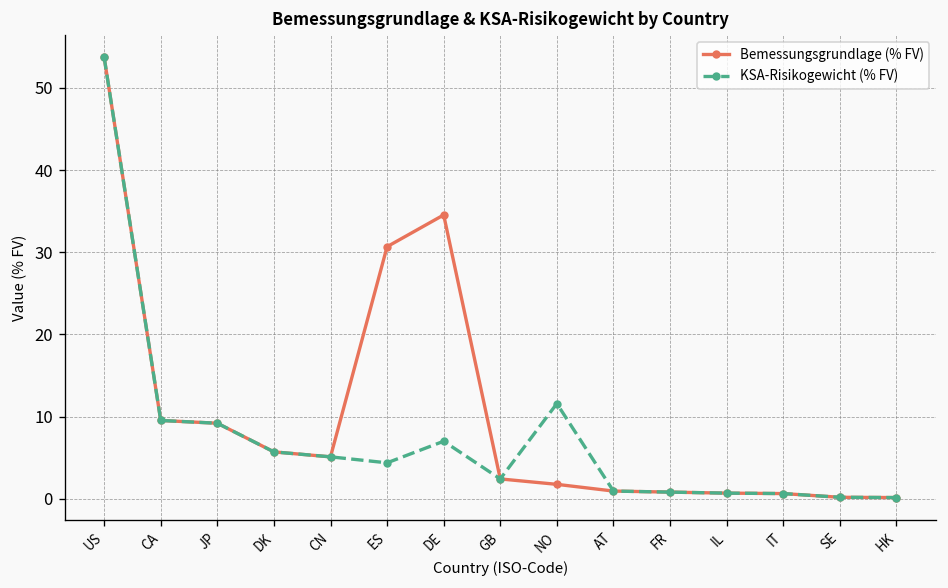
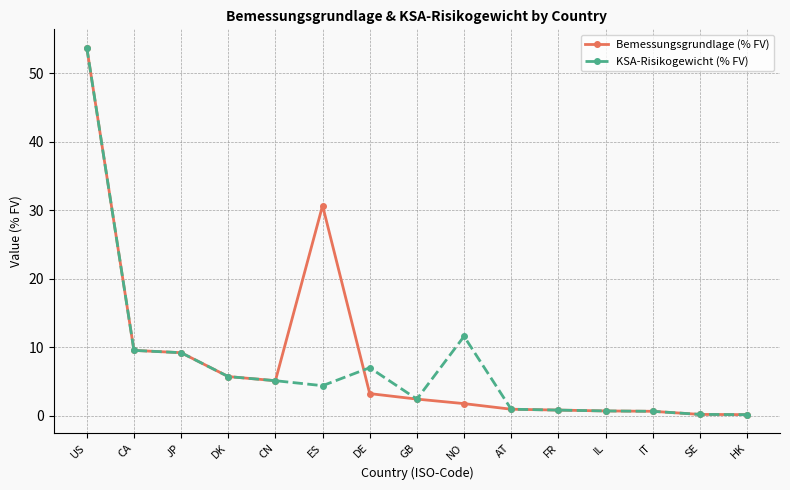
  {
    "Bemessungsgrundlage (% FV)": {
      "ES": 31,
-     "DE": 35,
+     "DE": 3,
      "NO": 2
    },
    "KSA-Risikogewicht (% FV)": {
      "ES": 4,
      "DE": 7,
      "NO": 12
    }
  }
